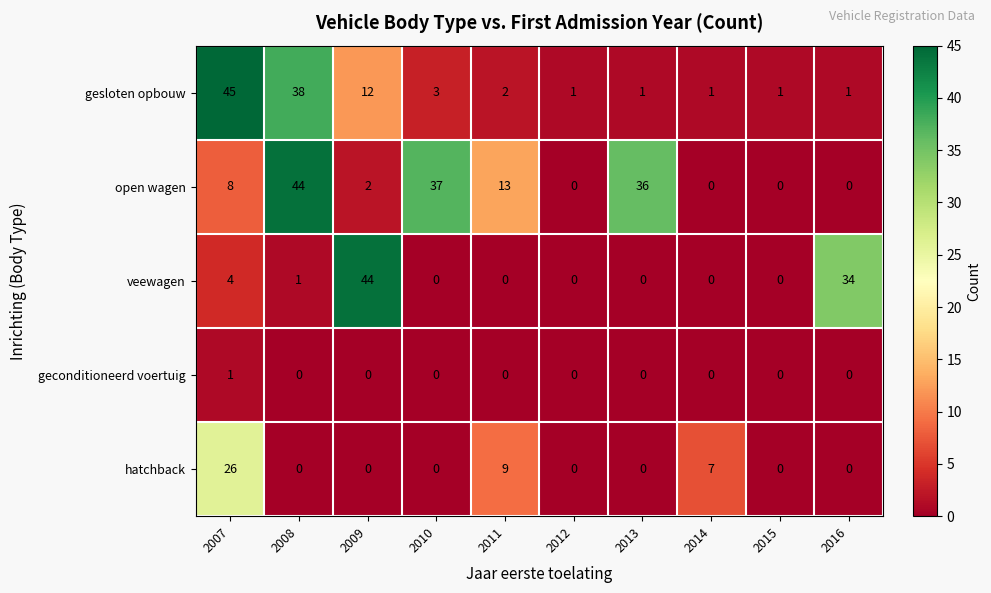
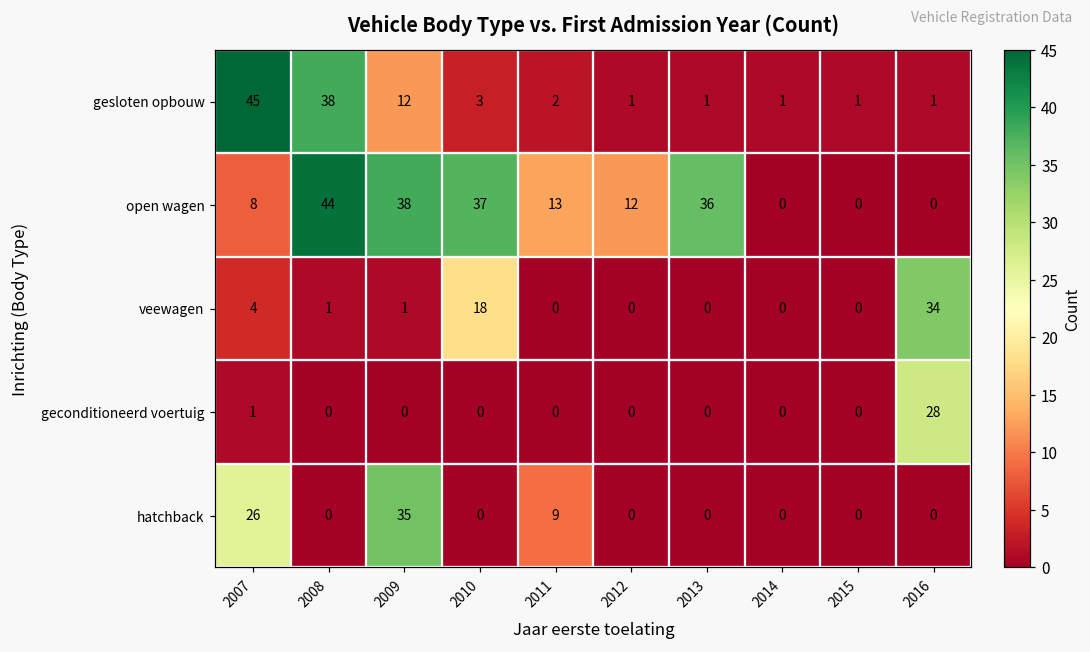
  {
    "gesloten opbouw": {
      "2007": 45,
      "2008": 38,
      "2009": 12,
      "2010": 3,
      "2011": 2,
      "2012": 1,
      "2013": 1,
      "2014": 1,
      "2015": 1,
      "2016": 1
    },
    "open wagen": {
      "2007": 8,
      "2008": 44,
-     "2009": 2,
+     "2009": 38,
      "2010": 37,
      "2011": 13,
-     "2012": 0,
+     "2012": 12,
      "2013": 36,
      "2014": 0,
      "2015": 0,
      "2016": 0
    },
    "veewagen": {
      "2007": 4,
      "2008": 1,
-     "2009": 44,
-     "2010": 0,
+     "2009": 1,
+     "2010": 18,
      "2011": 0,
      "2012": 0,
      "2013": 0,
      "2014": 0,
      "2015": 0,
      "2016": 34
    },
    "geconditioneerd voertuig": {
      "2007": 1,
      "2008": 0,
      "2009": 0,
      "2010": 0,
      "2011": 0,
      "2012": 0,
      "2013": 0,
      "2014": 0,
      "2015": 0,
-     "2016": 0
+     "2016": 28
    },
    "hatchback": {
      "2007": 26,
      "2008": 0,
-     "2009": 0,
+     "2009": 35,
      "2010": 0,
      "2011": 9,
      "2012": 0,
      "2013": 0,
-     "2014": 7,
+     "2014": 0,
      "2015": 0,
      "2016": 0
    }
  }
